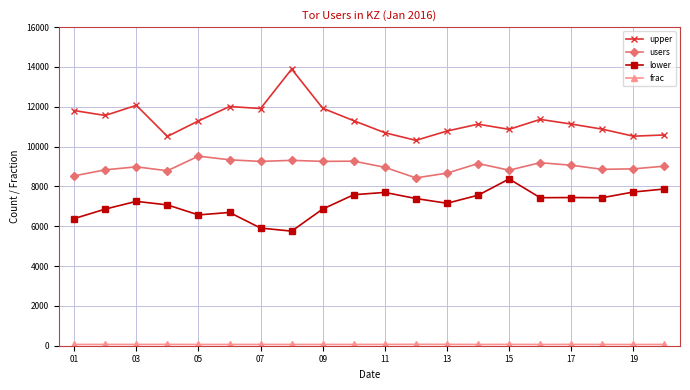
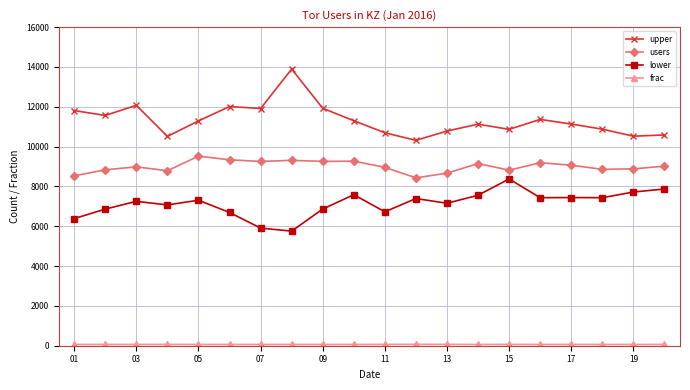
  {
    "upper": {
      "01": 11800,
      "03": 12100,
      "05": 11300,
      "07": 11900,
      "09": 11900,
      "11": 10700,
      "13": 10800,
      "15": 10900,
      "17": 11100,
      "19": 10500
    },
    "lower": {
      "01": 6400,
      "03": 7300,
-     "05": 6600,
+     "05": 7300,
      "07": 5900,
      "09": 6900,
-     "11": 7700,
+     "11": 6700,
      "13": 7200,
      "15": 8400,
      "17": 7400,
      "19": 7700
    }
  }
